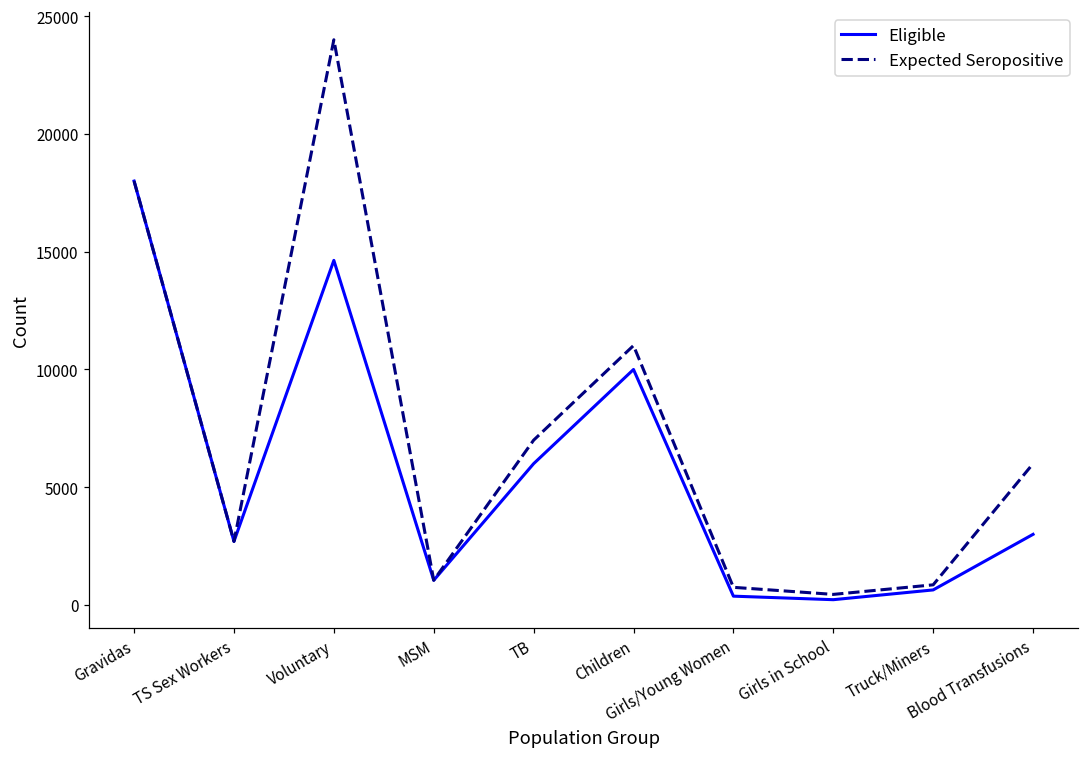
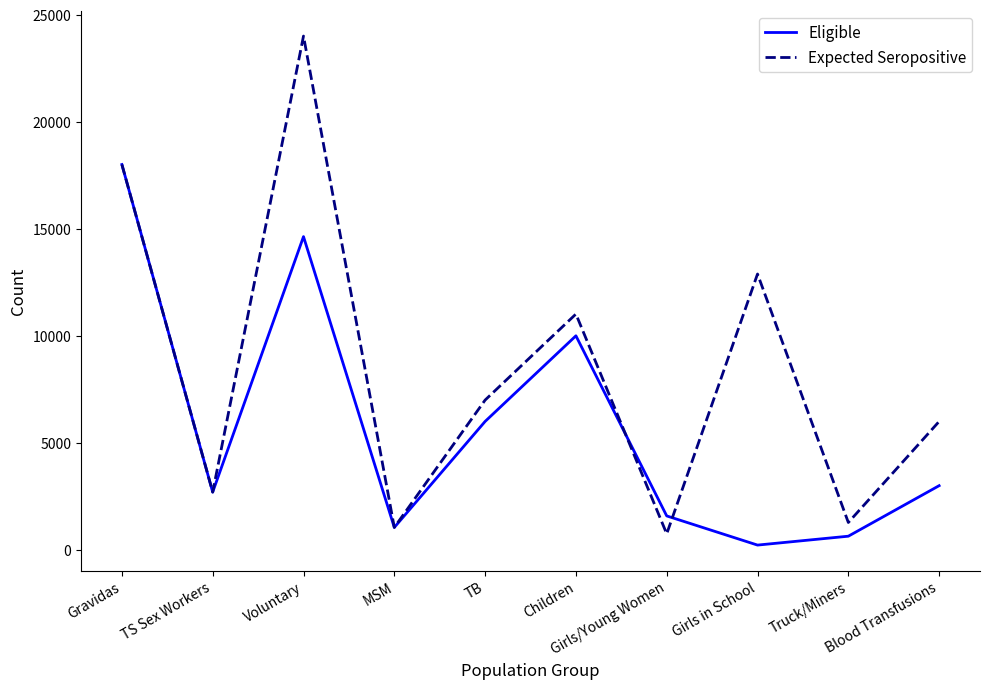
  {
    "Eligible": {
      "Voluntary": 14600,
      "TB": 6000,
      "Children": 10000,
-     "Girls/Young Women": 400,
+     "Girls/Young Women": 1600,
      "Girls in School": 200,
      "Truck/Miners": 600,
      "Blood Transfusions": 3000
    },
    "Expected Seropositive": {
      "Voluntary": 24000,
      "TB": 7000,
      "Children": 11000,
      "Girls/Young Women": 800,
-     "Girls in School": 500,
-     "Truck/Miners": 900,
+     "Girls in School": 12900,
+     "Truck/Miners": 1300,
      "Blood Transfusions": 6000
    }
  }
